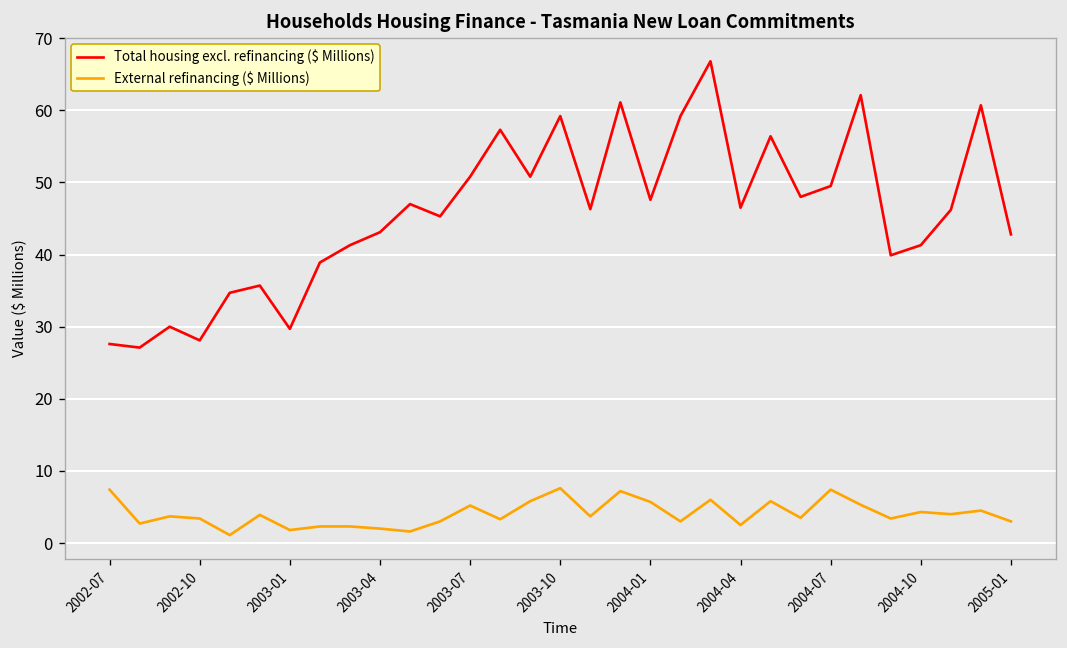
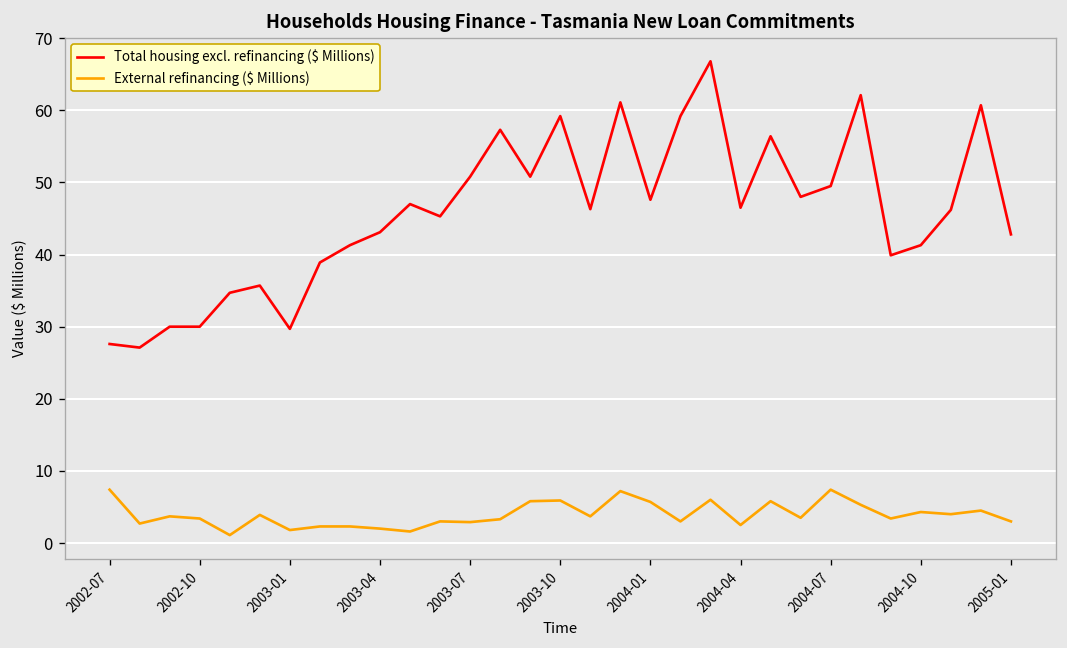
  {
    "Total housing excl. refinancing ($ Millions)": {
      "2002-07": 28,
-     "2002-10": 28,
+     "2002-10": 30,
      "2003-01": 30,
      "2003-04": 43,
      "2003-07": 51,
      "2003-10": 59,
      "2004-01": 48,
      "2004-04": 47,
      "2004-07": 50,
      "2004-10": 41,
      "2005-01": 43
    },
    "External refinancing ($ Millions)": {
      "2002-07": 7,
      "2002-10": 3,
      "2003-01": 2,
      "2003-04": 2,
-     "2003-07": 5,
-     "2003-10": 8,
+     "2003-07": 3,
+     "2003-10": 6,
      "2004-01": 6,
      "2004-04": 3,
      "2004-07": 7,
      "2004-10": 4,
      "2005-01": 3
    }
  }
